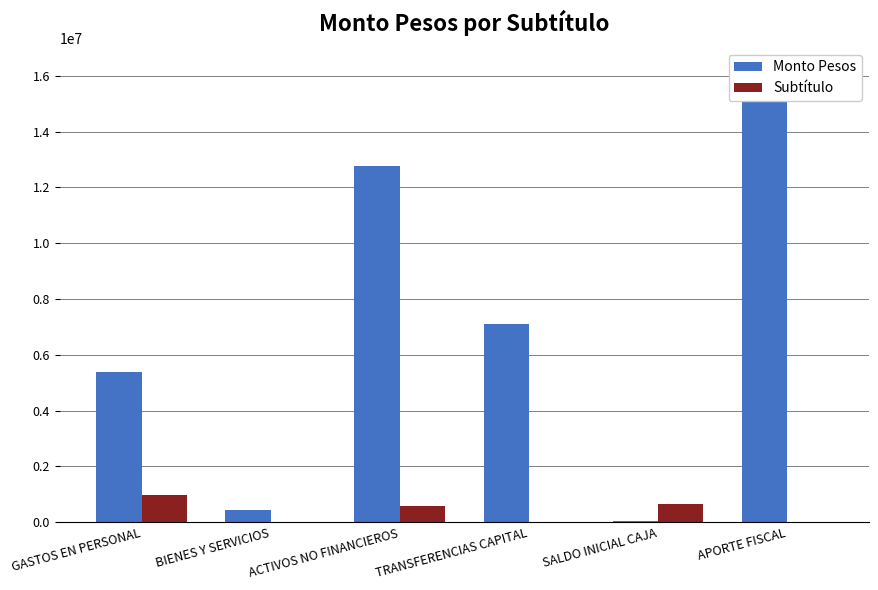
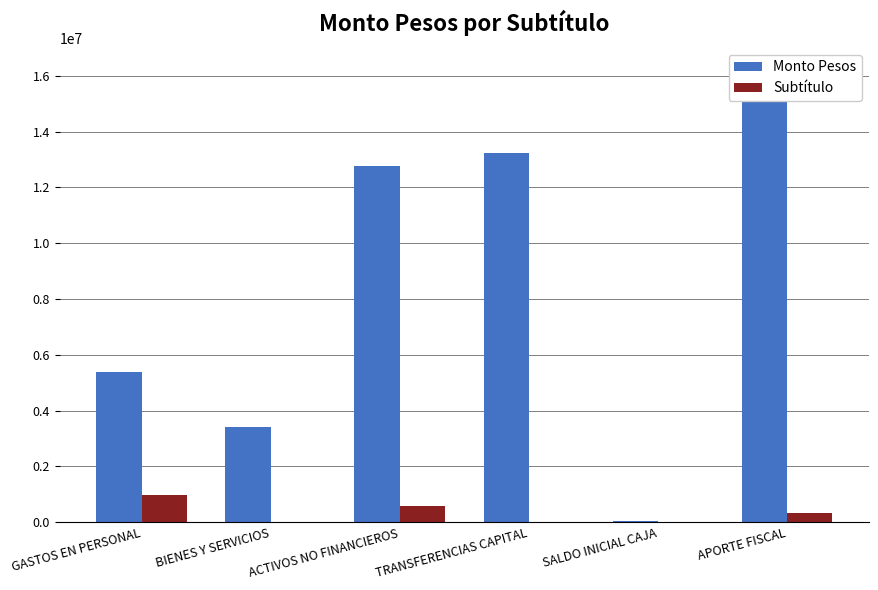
  {
    "Monto Pesos": {
      "GASTOS EN PERSONAL": 5400000,
-     "BIENES Y SERVICIOS": 400000,
+     "BIENES Y SERVICIOS": 3400000,
      "ACTIVOS NO FINANCIEROS": 12800000,
-     "TRANSFERENCIAS CAPITAL": 7100000
+     "TRANSFERENCIAS CAPITAL": 13200000
    },
    "Subtítulo": {
      "GASTOS EN PERSONAL": 1000000,
      "ACTIVOS NO FINANCIEROS": 600000,
-     "SALDO INICIAL CAJA": 700000,
-     "APORTE FISCAL": 0
+     "SALDO INICIAL CAJA": 0,
+     "APORTE FISCAL": 300000
    }
  }
